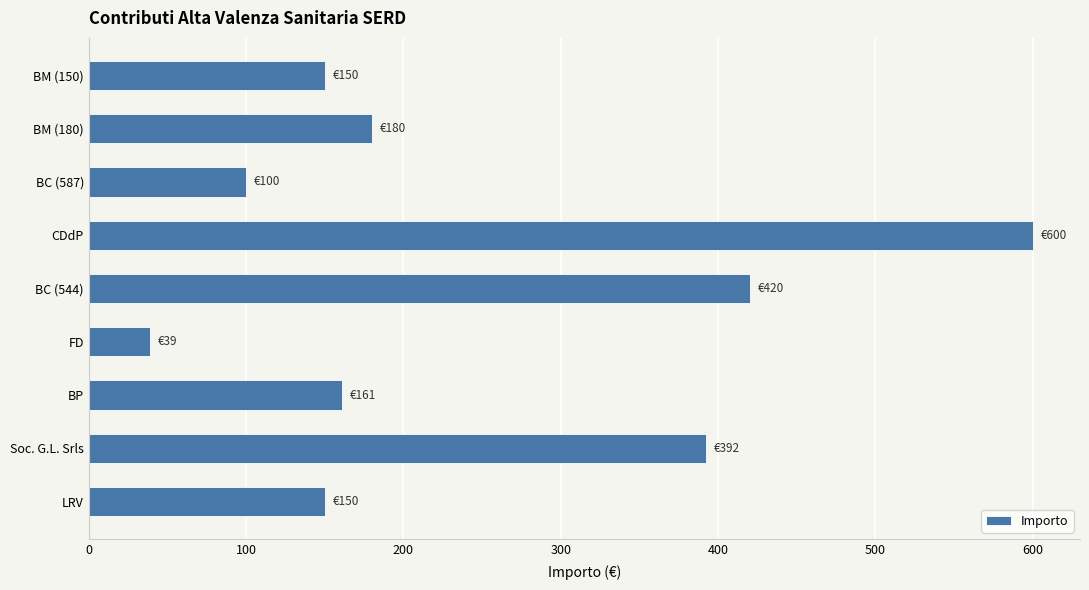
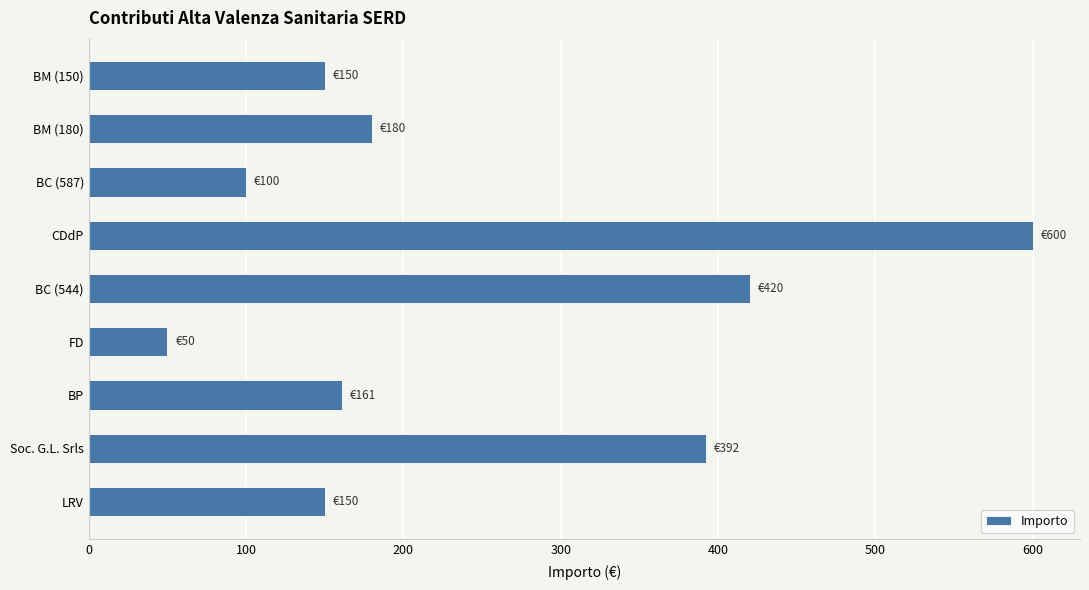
  {
    "BM (150)": "€150",
    "BM (180)": "€180",
    "BC (587)": "€100",
    "CDdP": "€600",
    "BC (544)": "€420",
-   "FD": "€39",
+   "FD": "€50",
    "BP": "€161",
    "Soc. G.L. Srls": "€392",
    "LRV": "€150"
  }
